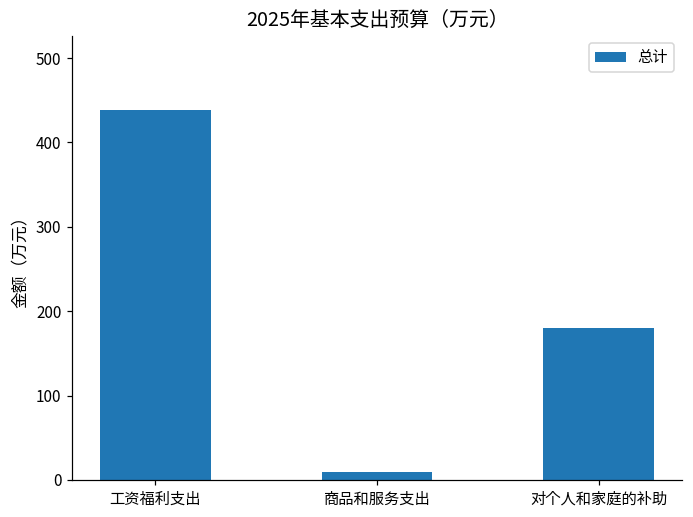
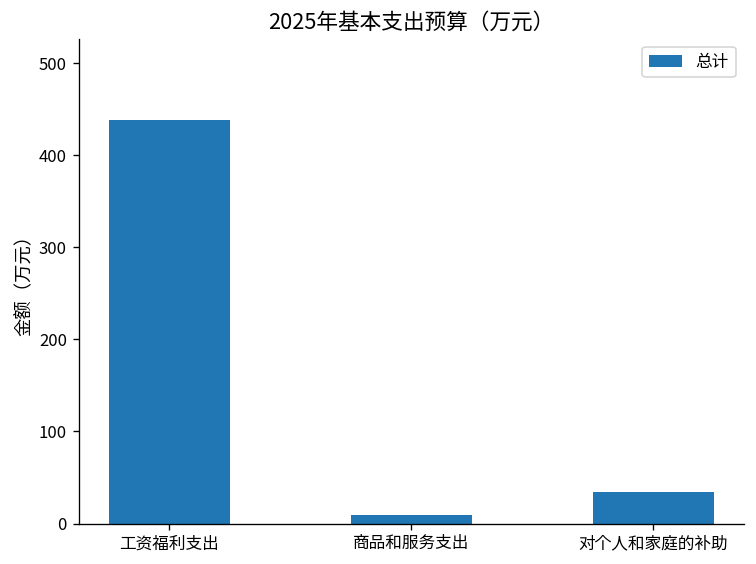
  {
    "工资福利支出": 440,
    "商品和服务支出": 10,
-   "对个人和家庭的补助": 180
+   "对个人和家庭的补助": 30
  }
